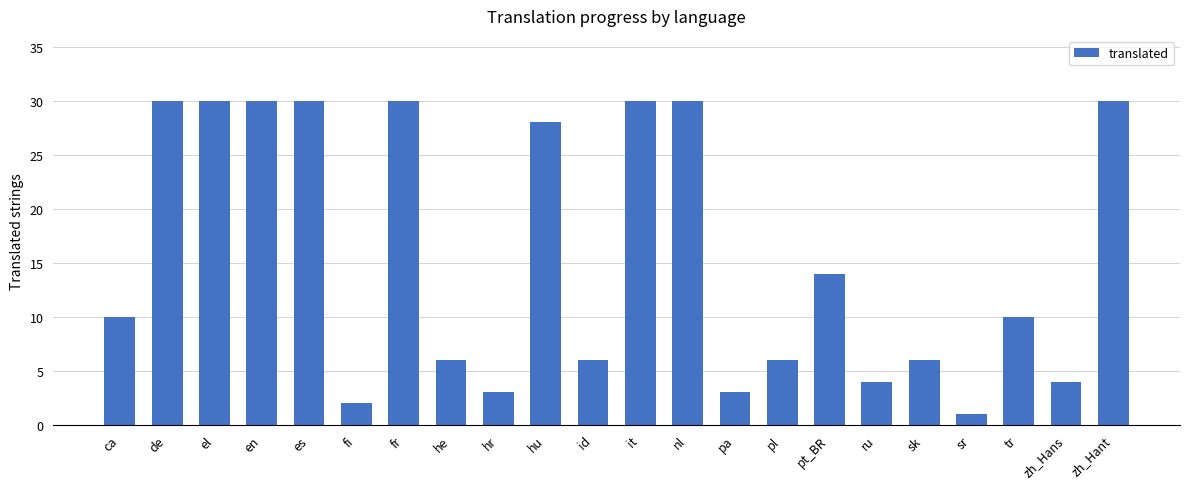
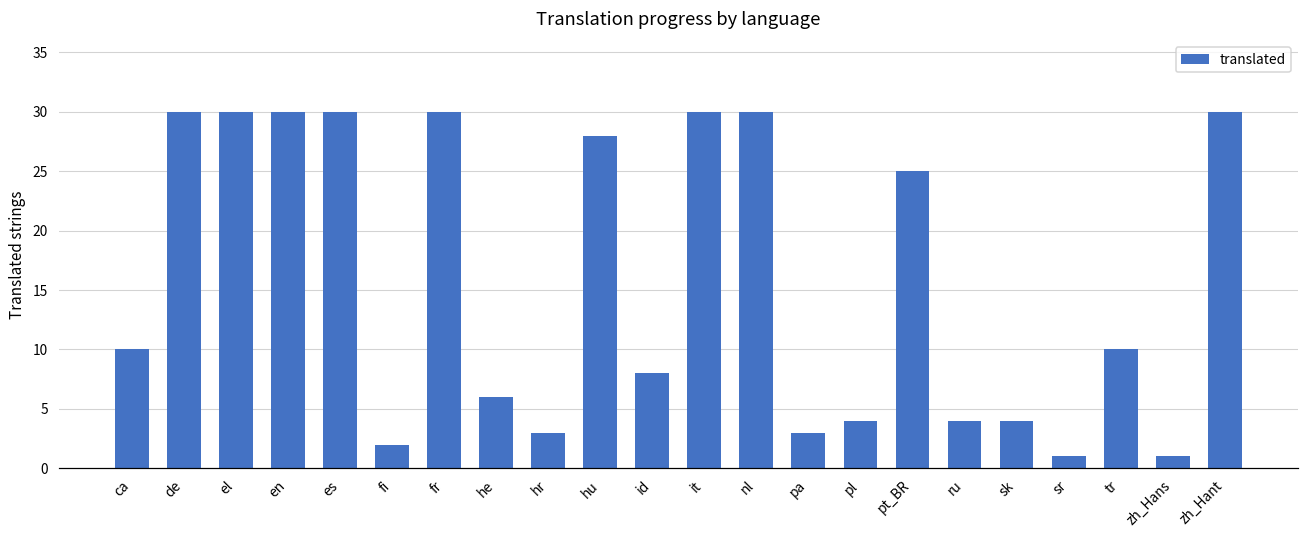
  {
    "ca": 10,
    "de": 30,
    "el": 30,
    "en": 30,
    "es": 30,
    "fi": 2,
    "fr": 30,
    "he": 6,
    "hr": 3,
    "hu": 28,
-   "id": 6,
+   "id": 8,
    "it": 30,
    "nl": 30,
    "pa": 3,
-   "pl": 6,
-   "pt_BR": 14,
+   "pl": 4,
+   "pt_BR": 25,
    "ru": 4,
-   "sk": 6,
+   "sk": 4,
    "sr": 1,
    "tr": 10,
-   "zh_Hans": 4,
+   "zh_Hans": 1,
    "zh_Hant": 30
  }
